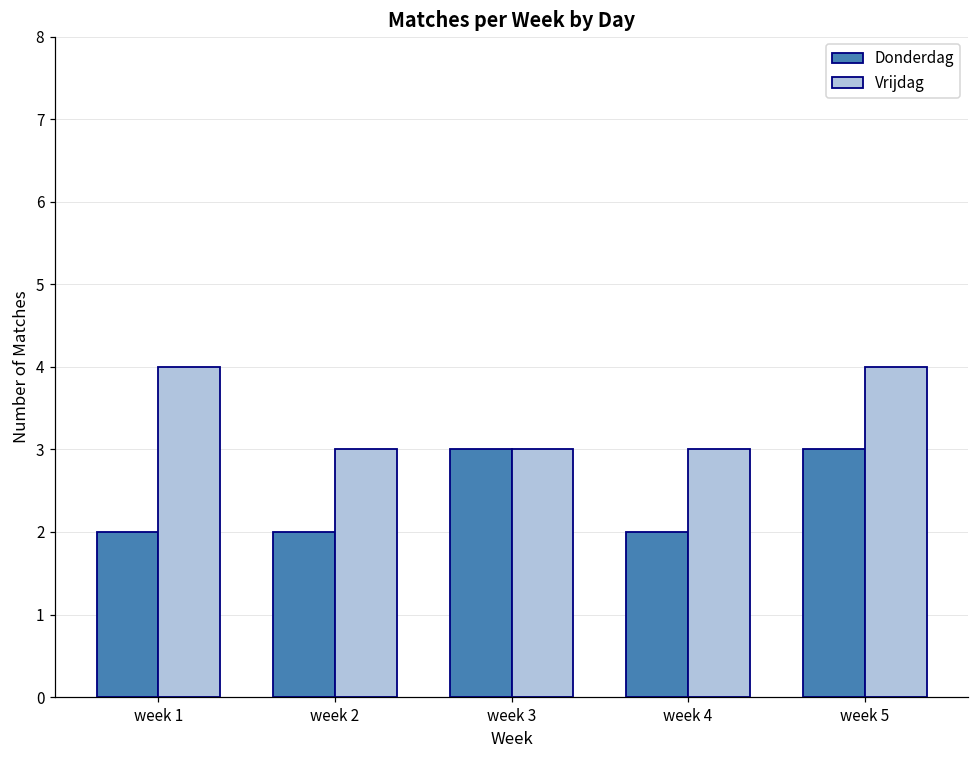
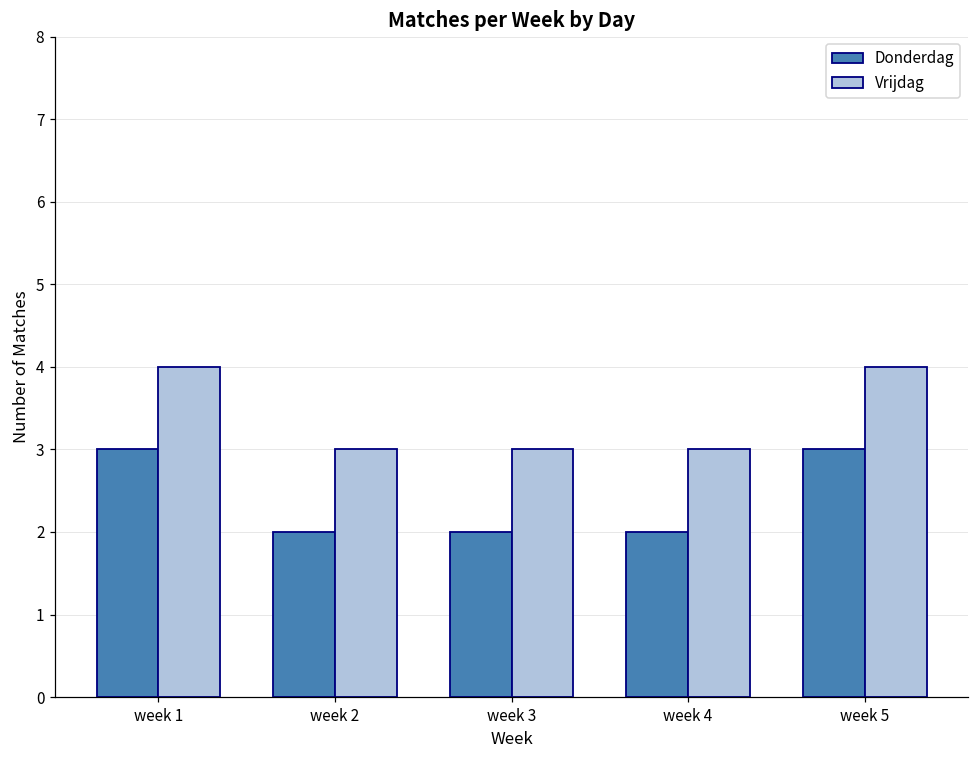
  {
    "Donderdag": {
-     "week 1": 2,
+     "week 1": 3,
      "week 2": 2,
-     "week 3": 3,
+     "week 3": 2,
      "week 4": 2,
      "week 5": 3
    },
    "Vrijdag": {
      "week 1": 4,
      "week 2": 3,
      "week 3": 3,
      "week 4": 3,
      "week 5": 4
    }
  }
